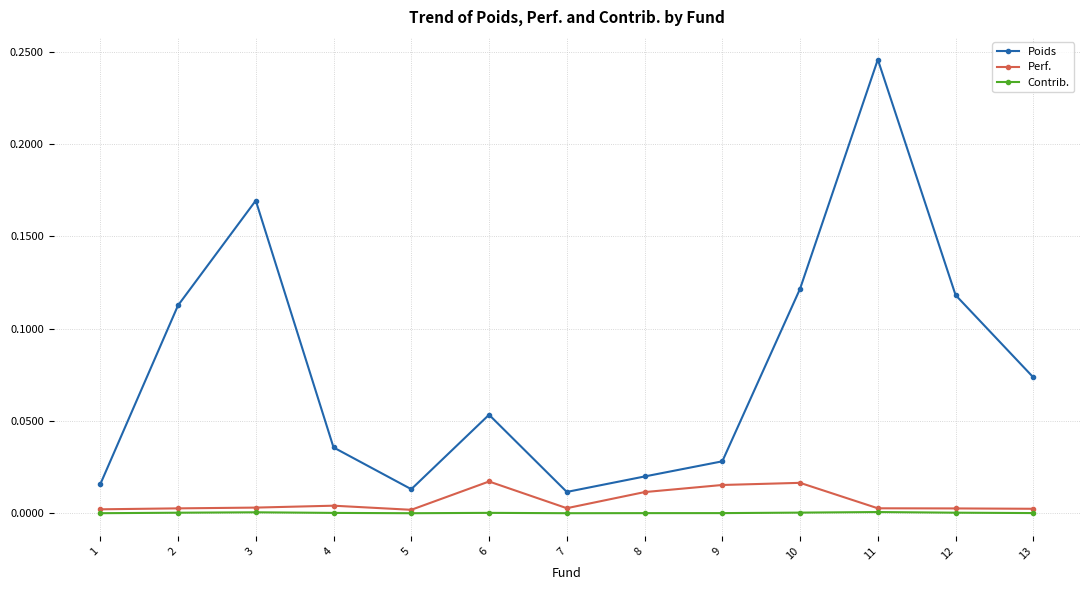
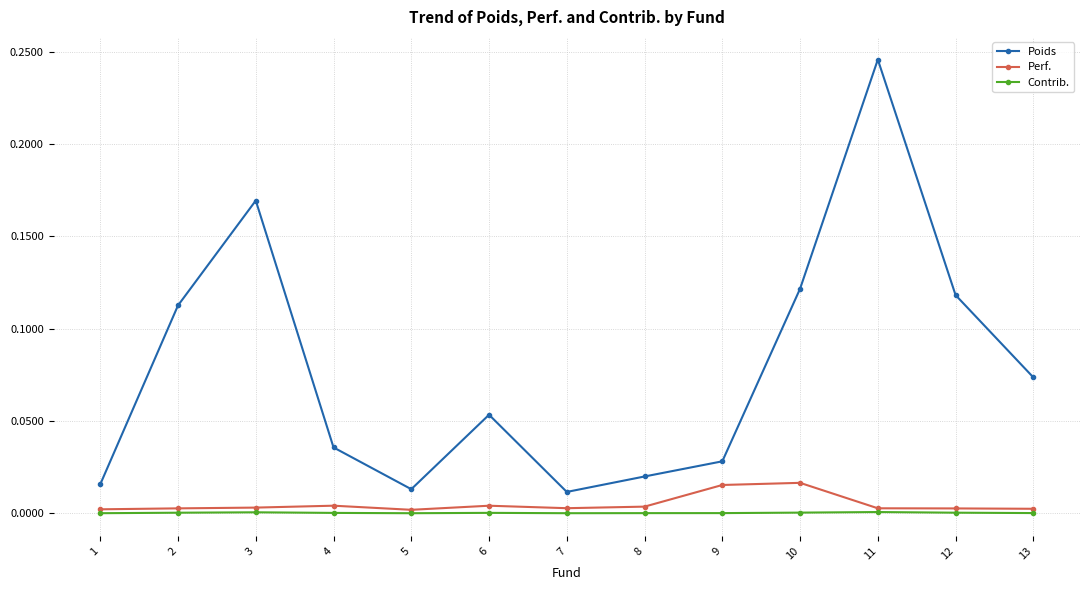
  {
    "Poids": {
      "1": 0.016,
      "2": 0.113,
      "3": 0.169,
      "4": 0.036,
      "5": 0.013,
      "6": 0.053,
      "7": 0.012,
      "8": 0.020,
      "9": 0.028,
      "10": 0.122,
      "11": 0.246,
      "12": 0.118,
      "13": 0.074
    },
    "Perf.": {
      "1": 0.002,
      "2": 0.003,
      "3": 0.003,
      "4": 0.004,
      "5": 0.002,
-     "6": 0.017,
+     "6": 0.004,
      "7": 0.003,
-     "8": 0.011,
+     "8": 0.004,
      "9": 0.015,
      "10": 0.016,
      "11": 0.003,
      "12": 0.003,
      "13": 0.002
    },
    "Contrib.": {
      "1": 0.000,
      "2": 0.000,
      "3": 0.001,
      "4": 0.000,
      "5": 0.000,
      "6": 0.000,
      "7": 0.000,
      "8": 0.000,
      "9": 0.000,
      "10": 0.000,
      "11": 0.001,
      "12": 0.000,
      "13": 0.000
    }
  }
